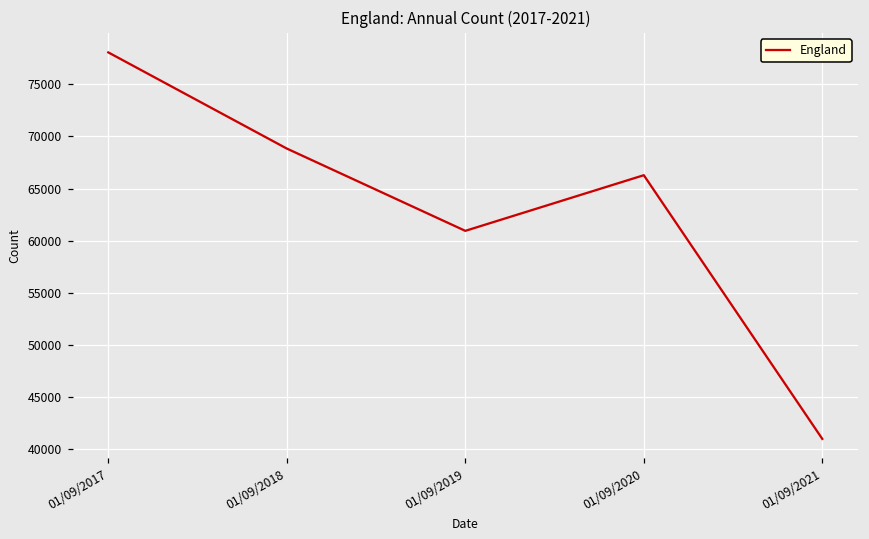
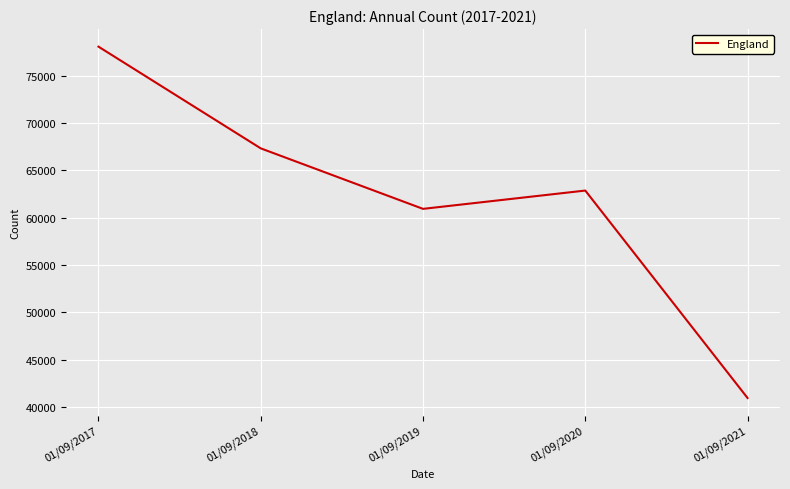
  {
    "01/09/2017": 78000,
-   "01/09/2018": 69000,
+   "01/09/2018": 67000,
    "01/09/2019": 61000,
-   "01/09/2020": 66000,
+   "01/09/2020": 63000,
    "01/09/2021": 41000
  }
